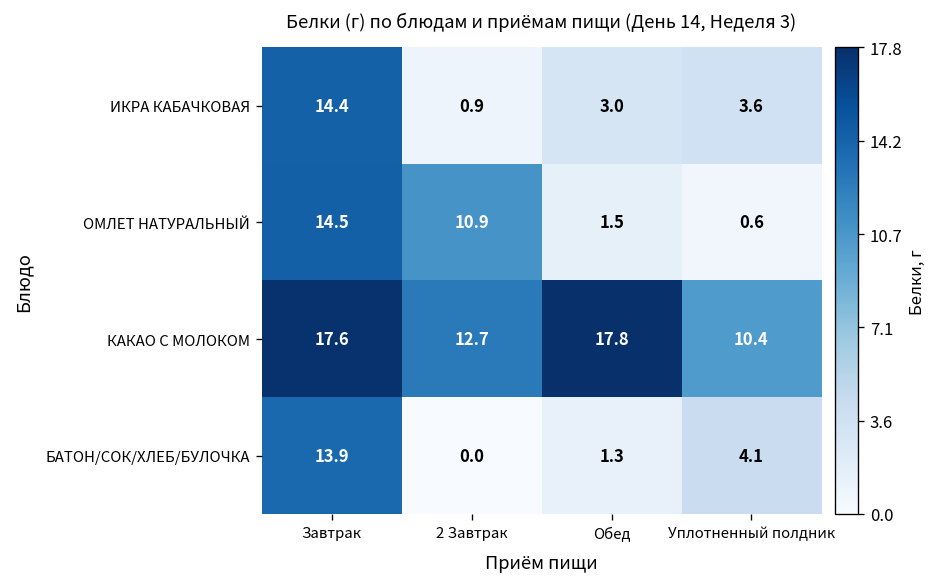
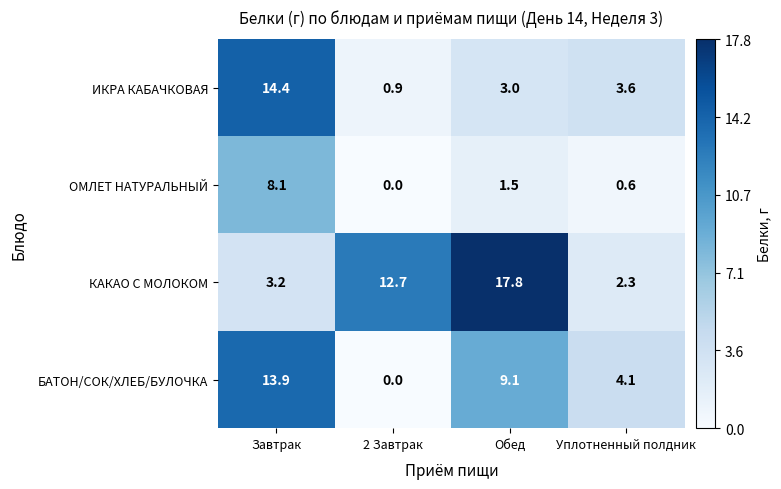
  {
    "ИКРА КАБАЧКОВАЯ": {
      "Завтрак": 14.4,
      "2 Завтрак": 0.9,
      "Обед": 3.0,
      "Уплотненный полдник": 3.6
    },
    "ОМЛЕТ НАТУРАЛЬНЫЙ": {
-     "Завтрак": 14.5,
-     "2 Завтрак": 10.9,
+     "Завтрак": 8.1,
+     "2 Завтрак": 0.0,
      "Обед": 1.5,
      "Уплотненный полдник": 0.6
    },
    "КАКАО С МОЛОКОМ": {
-     "Завтрак": 17.6,
+     "Завтрак": 3.2,
      "2 Завтрак": 12.7,
      "Обед": 17.8,
-     "Уплотненный полдник": 10.4
+     "Уплотненный полдник": 2.3
    },
    "БАТОН/СОК/ХЛЕБ/БУЛОЧКА": {
      "Завтрак": 13.9,
      "2 Завтрак": 0.0,
-     "Обед": 1.3,
+     "Обед": 9.1,
      "Уплотненный полдник": 4.1
    }
  }
